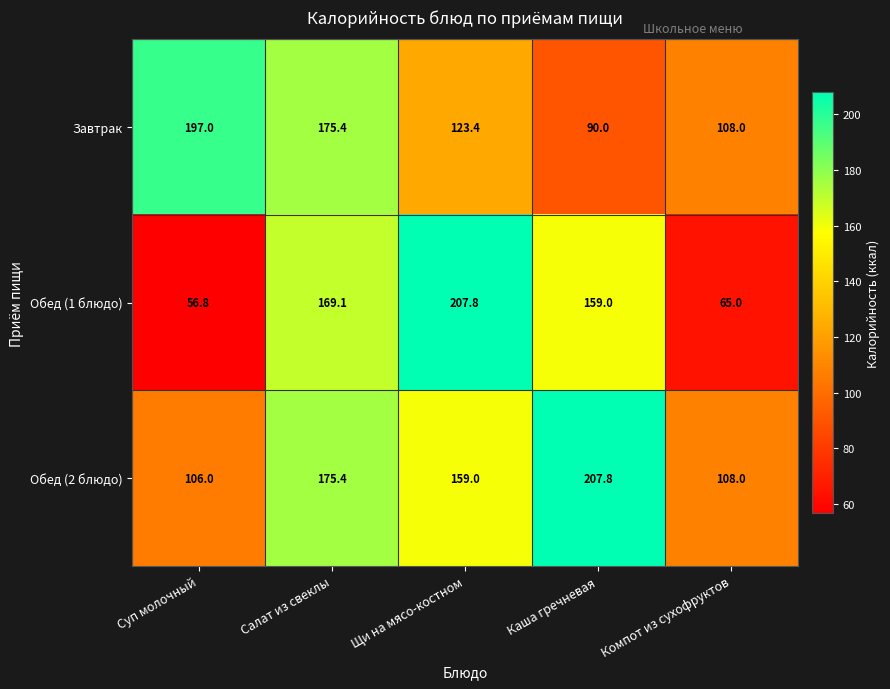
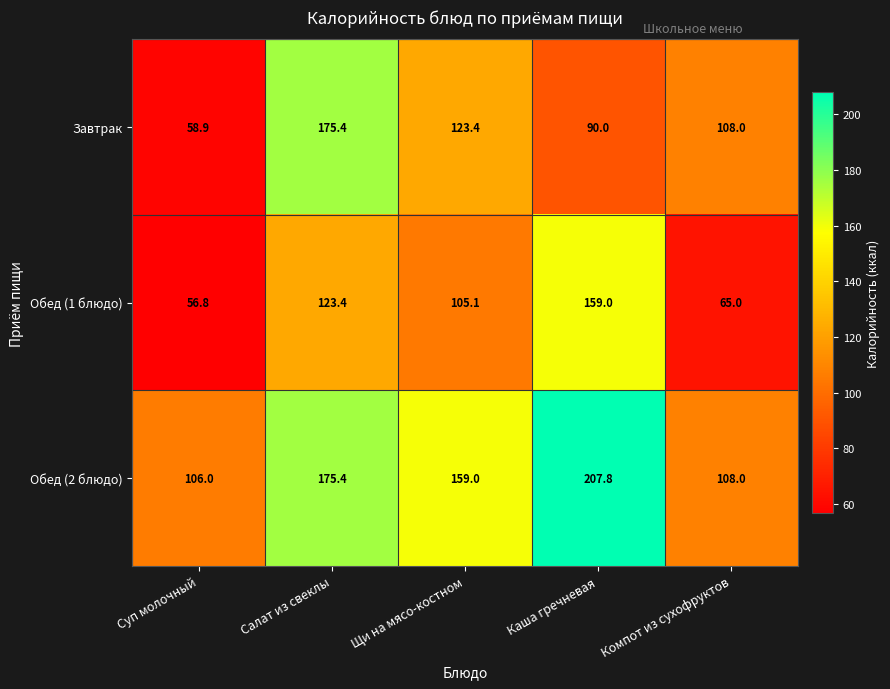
  {
    "Завтрак": {
-     "Суп молочный": 197.0,
+     "Суп молочный": 58.9,
      "Салат из свеклы": 175.4,
      "Щи на мясо-костном": 123.4,
      "Каша гречневая": 90.0,
      "Компот из сухофруктов": 108.0
    },
    "Обед (1 блюдо)": {
      "Суп молочный": 56.8,
-     "Салат из свеклы": 169.1,
-     "Щи на мясо-костном": 207.8,
+     "Салат из свеклы": 123.4,
+     "Щи на мясо-костном": 105.1,
      "Каша гречневая": 159.0,
      "Компот из сухофруктов": 65.0
    },
    "Обед (2 блюдо)": {
      "Суп молочный": 106.0,
      "Салат из свеклы": 175.4,
      "Щи на мясо-костном": 159.0,
      "Каша гречневая": 207.8,
      "Компот из сухофруктов": 108.0
    }
  }
